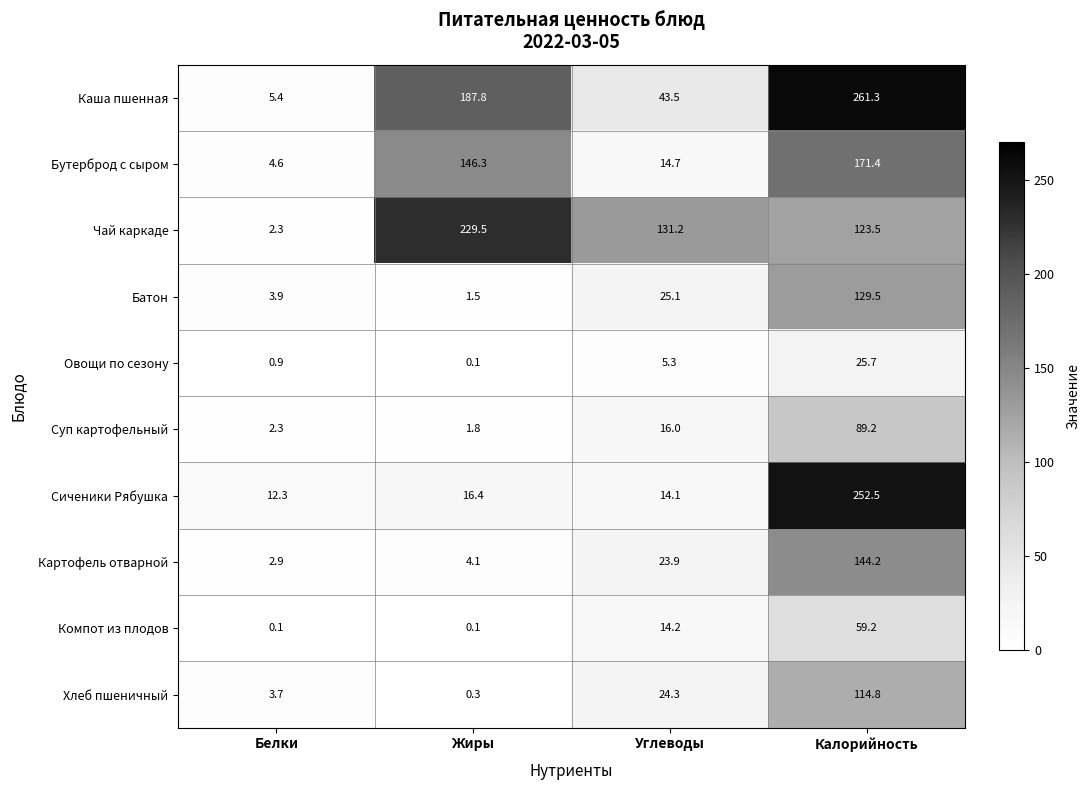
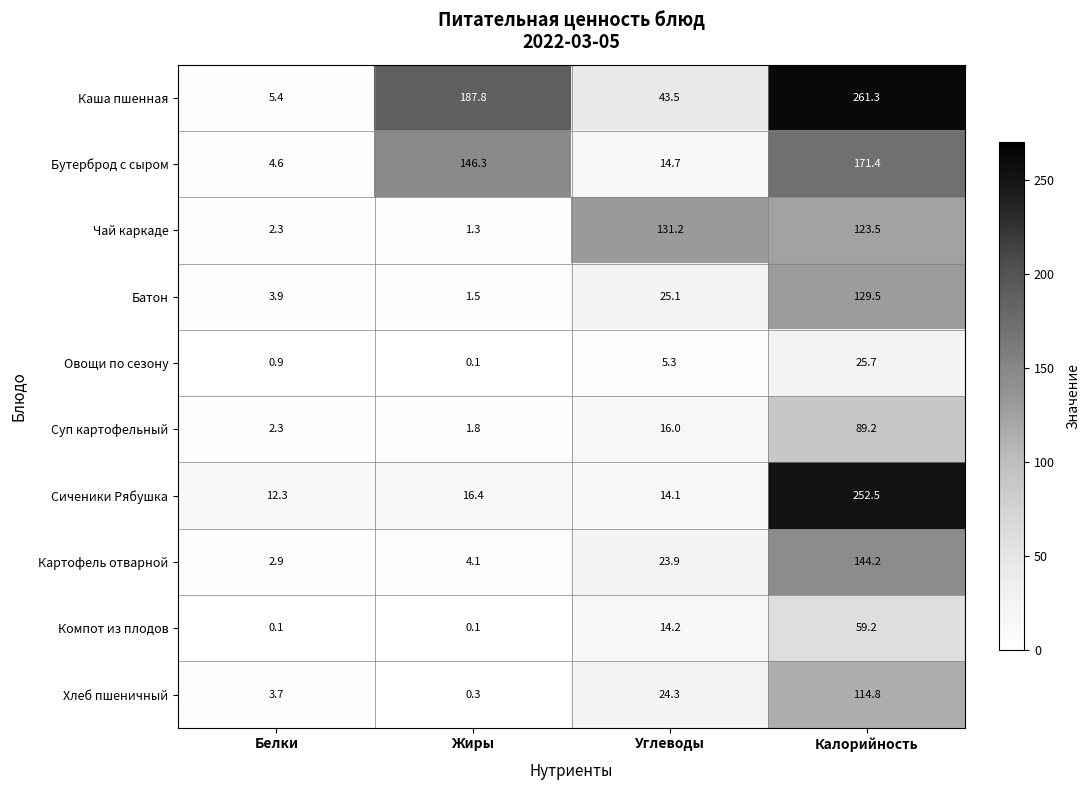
  {
    "Каша пшенная": {
      "Белки": 5.4,
      "Жиры": 187.8,
      "Углеводы": 43.5,
      "Калорийность": 261.3
    },
    "Бутерброд с сыром": {
      "Белки": 4.6,
      "Жиры": 146.3,
      "Углеводы": 14.7,
      "Калорийность": 171.4
    },
    "Чай каркаде": {
      "Белки": 2.3,
-     "Жиры": 229.5,
+     "Жиры": 1.3,
      "Углеводы": 131.2,
      "Калорийность": 123.5
    },
    "Батон": {
      "Белки": 3.9,
      "Жиры": 1.5,
      "Углеводы": 25.1,
      "Калорийность": 129.5
    },
    "Овощи по сезону": {
      "Белки": 0.9,
      "Жиры": 0.1,
      "Углеводы": 5.3,
      "Калорийность": 25.7
    },
    "Суп картофельный": {
      "Белки": 2.3,
      "Жиры": 1.8,
      "Углеводы": 16.0,
      "Калорийность": 89.2
    },
    "Сиченики Рябушка": {
      "Белки": 12.3,
      "Жиры": 16.4,
      "Углеводы": 14.1,
      "Калорийность": 252.5
    },
    "Картофель отварной": {
      "Белки": 2.9,
      "Жиры": 4.1,
      "Углеводы": 23.9,
      "Калорийность": 144.2
    },
    "Компот из плодов": {
      "Белки": 0.1,
      "Жиры": 0.1,
      "Углеводы": 14.2,
      "Калорийность": 59.2
    },
    "Хлеб пшеничный": {
      "Белки": 3.7,
      "Жиры": 0.3,
      "Углеводы": 24.3,
      "Калорийность": 114.8
    }
  }
